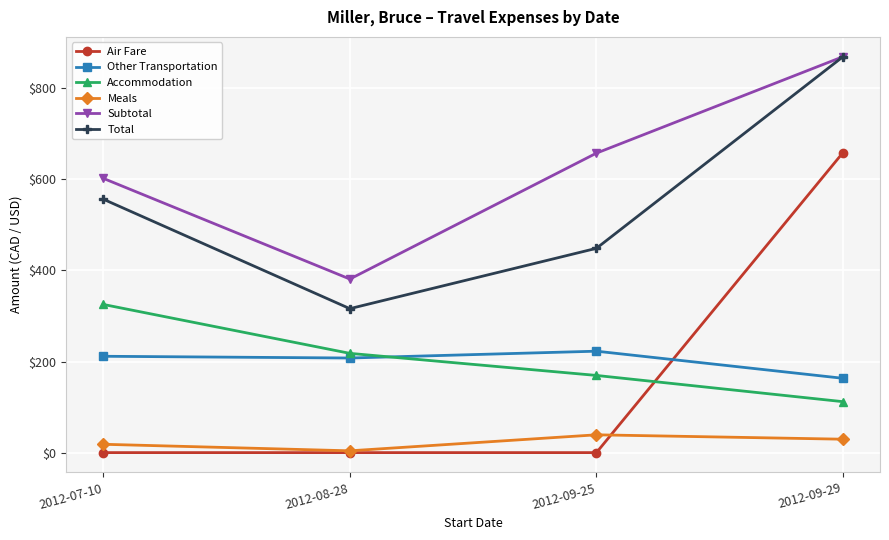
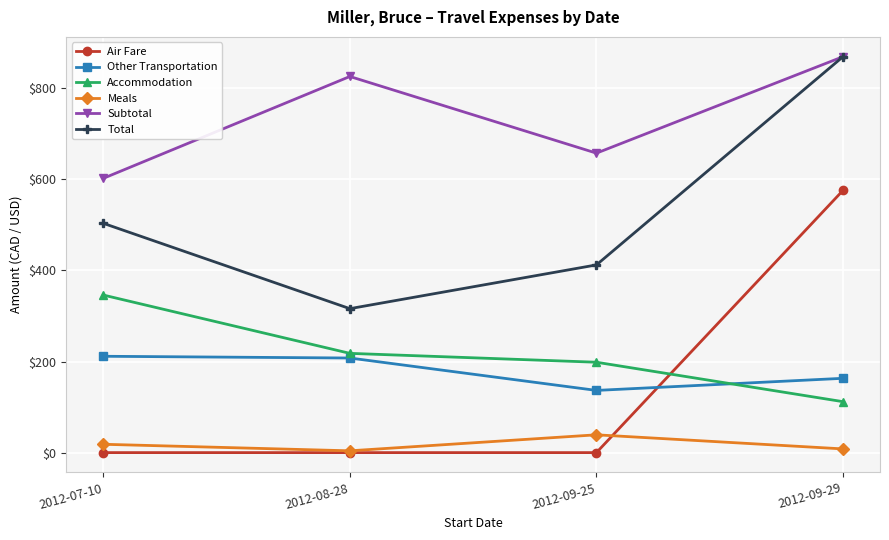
  {
    "Air Fare": {
      "2012-07-10": "$0",
      "2012-09-25": "$0",
-     "2012-09-29": "$660"
+     "2012-09-29": "$580"
    },
    "Other Transportation": {
      "2012-07-10": "$210",
      "2012-08-28": "$210",
-     "2012-09-25": "$220",
+     "2012-09-25": "$140",
      "2012-09-29": "$160"
    },
    "Accommodation": {
-     "2012-07-10": "$330",
+     "2012-07-10": "$350",
      "2012-08-28": "$220",
-     "2012-09-25": "$170",
+     "2012-09-25": "$200",
      "2012-09-29": "$110"
    },
    "Meals": {
      "2012-07-10": "$20",
      "2012-09-25": "$40",
-     "2012-09-29": "$30"
+     "2012-09-29": "$10"
    },
    "Subtotal": {
      "2012-07-10": "$600",
-     "2012-08-28": "$380",
+     "2012-08-28": "$830",
      "2012-09-25": "$660"
    },
    "Total": {
-     "2012-07-10": "$560",
+     "2012-07-10": "$500",
      "2012-08-28": "$320",
-     "2012-09-25": "$450"
+     "2012-09-25": "$410"
    }
  }
